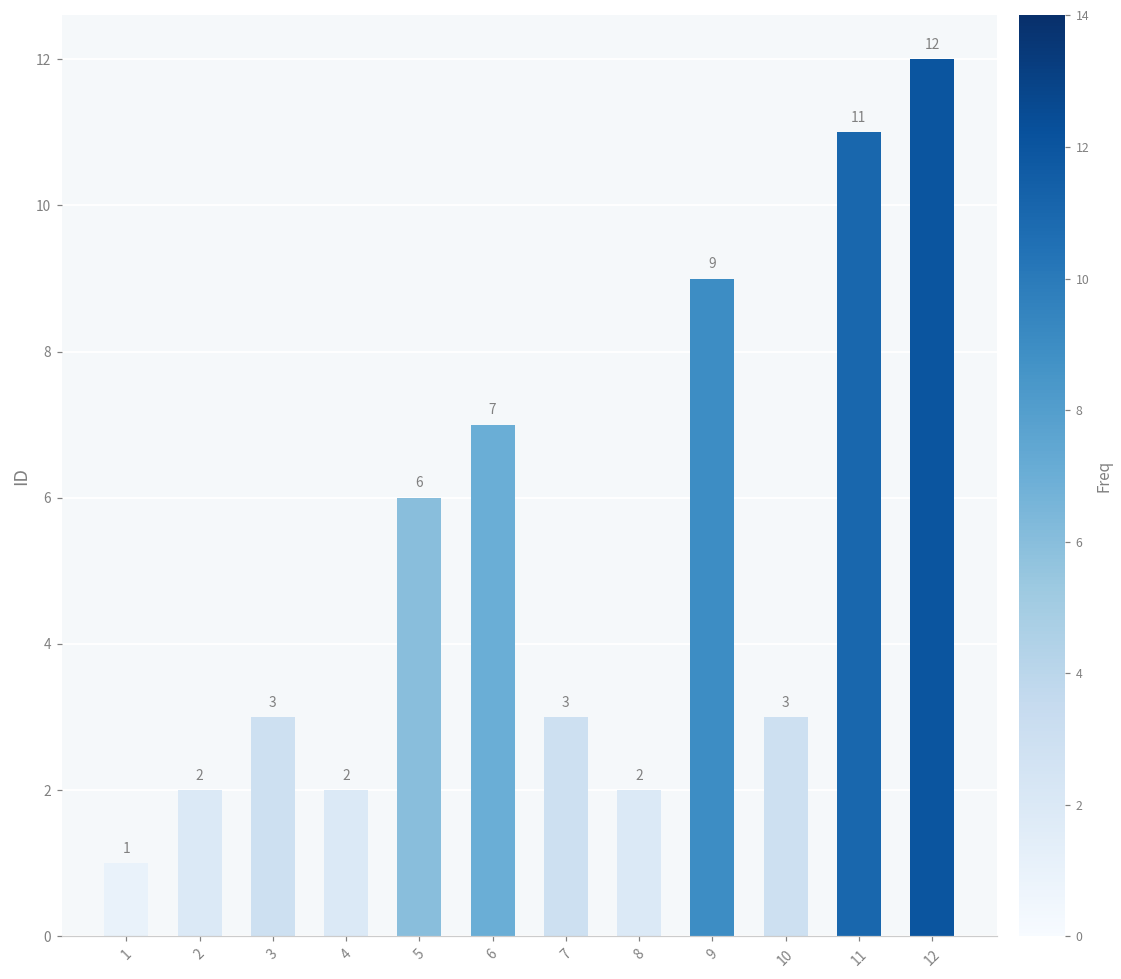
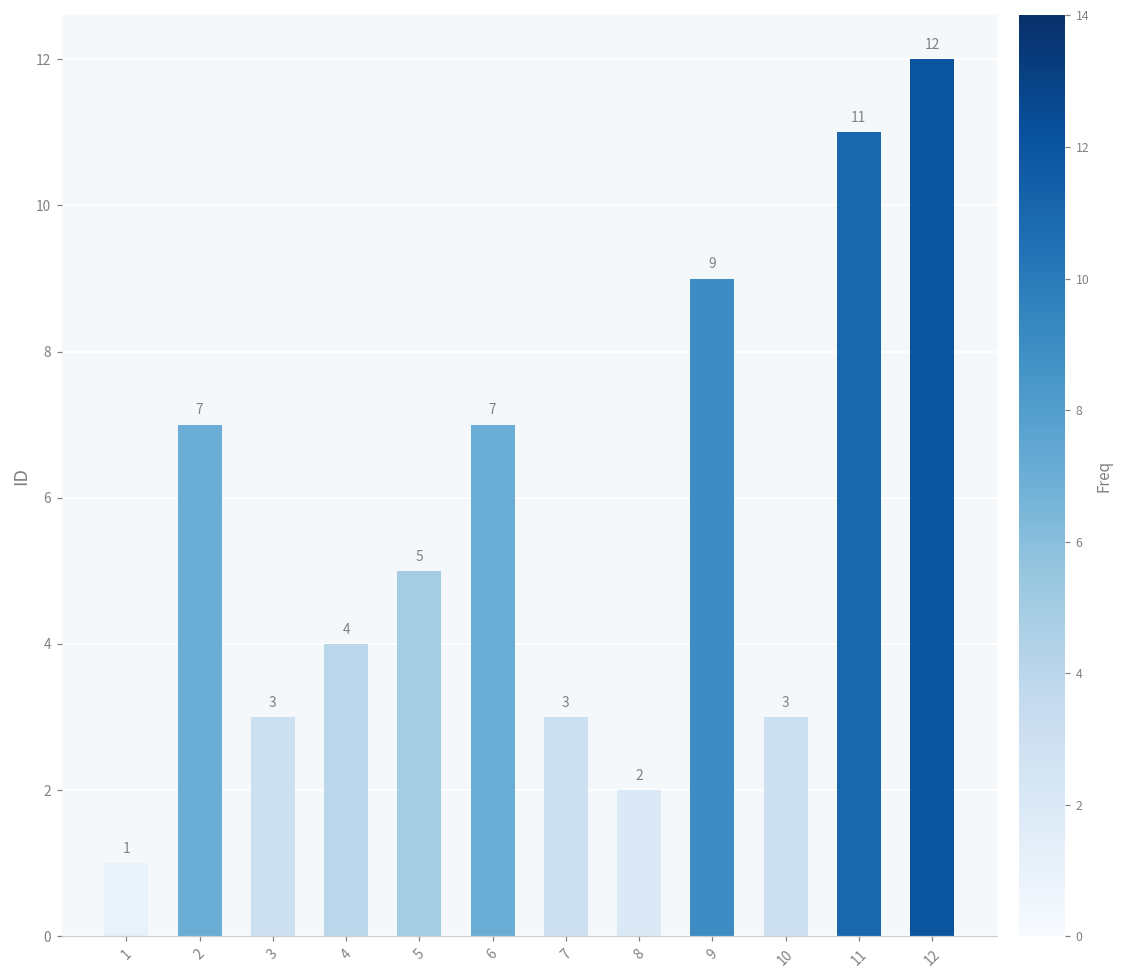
  {
    "1": 1,
-   "2": 2,
+   "2": 7,
    "3": 3,
-   "4": 2,
-   "5": 6,
+   "4": 4,
+   "5": 5,
    "6": 7,
    "7": 3,
    "8": 2,
    "9": 9,
    "10": 3,
    "11": 11,
    "12": 12
  }
